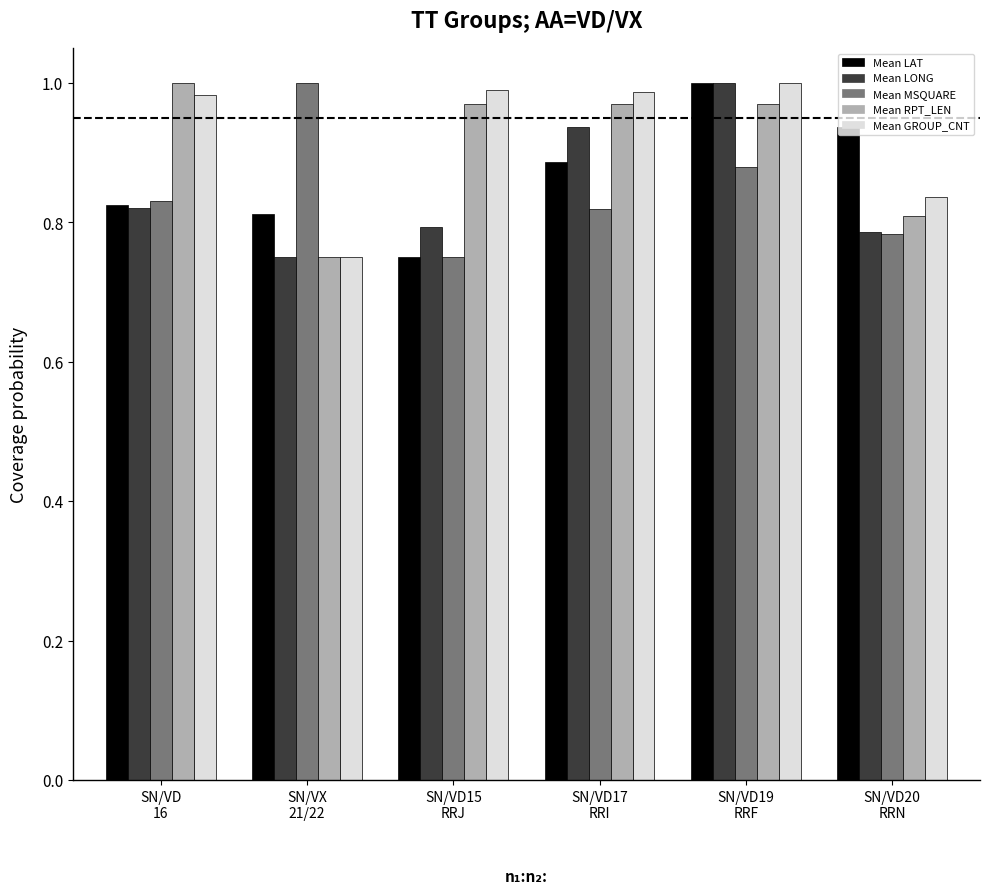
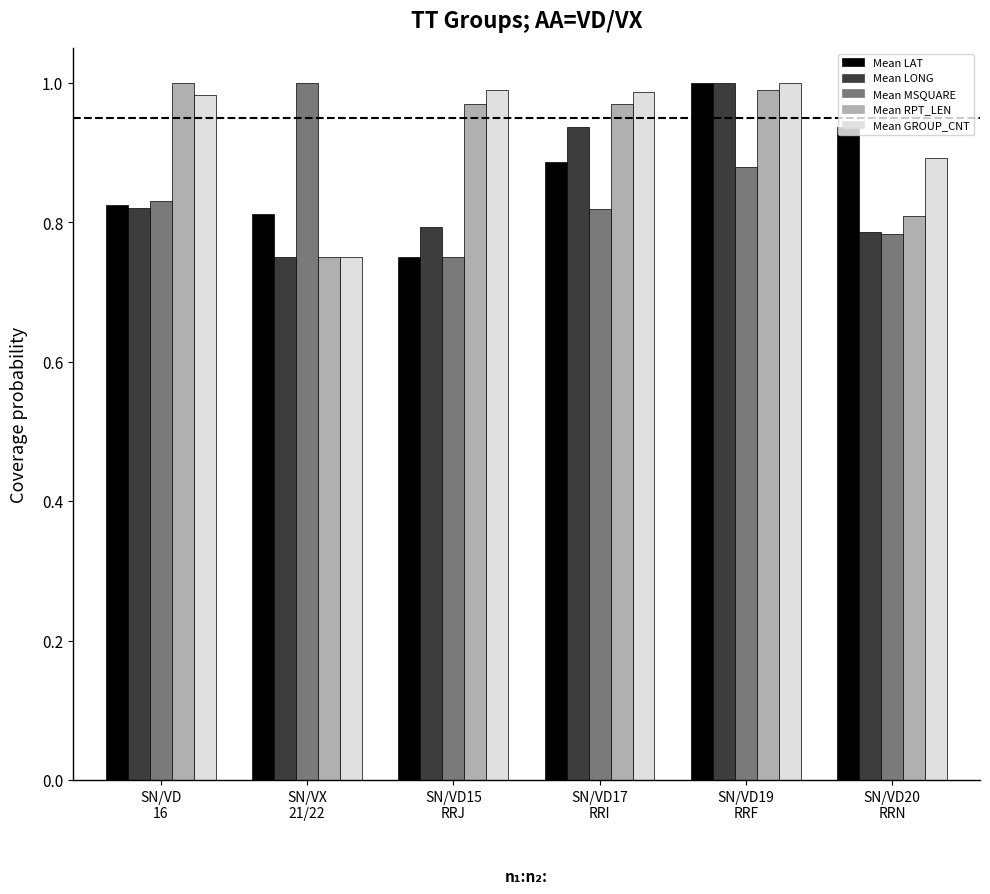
  {
    "Mean LAT": {
      "SN/VD 16": 0.83,
      "SN/VX 21/22": 0.81,
      "SN/VD15 RRJ": 0.75,
      "SN/VD17 RRI": 0.89,
      "SN/VD19 RRF": 1.00
    },
    "Mean LONG": {
      "SN/VD 16": 0.82,
      "SN/VX 21/22": 0.75,
      "SN/VD15 RRJ": 0.79,
      "SN/VD17 RRI": 0.94,
      "SN/VD19 RRF": 1.00,
      "SN/VD20 RRN": 0.79
    },
    "Mean MSQUARE": {
      "SN/VD 16": 0.83,
      "SN/VX 21/22": 1.00,
      "SN/VD15 RRJ": 0.75,
      "SN/VD17 RRI": 0.82,
      "SN/VD19 RRF": 0.88,
      "SN/VD20 RRN": 0.78
    },
    "Mean RPT_LEN": {
      "SN/VD 16": 1.00,
      "SN/VX 21/22": 0.75,
      "SN/VD15 RRJ": 0.97,
      "SN/VD17 RRI": 0.97,
-     "SN/VD19 RRF": 0.97,
+     "SN/VD19 RRF": 0.99,
      "SN/VD20 RRN": 0.81
    },
    "Mean GROUP_CNT": {
      "SN/VD 16": 0.98,
      "SN/VX 21/22": 0.75,
      "SN/VD15 RRJ": 0.99,
      "SN/VD17 RRI": 0.99,
      "SN/VD19 RRF": 1.00,
-     "SN/VD20 RRN": 0.84
+     "SN/VD20 RRN": 0.89
    }
  }
